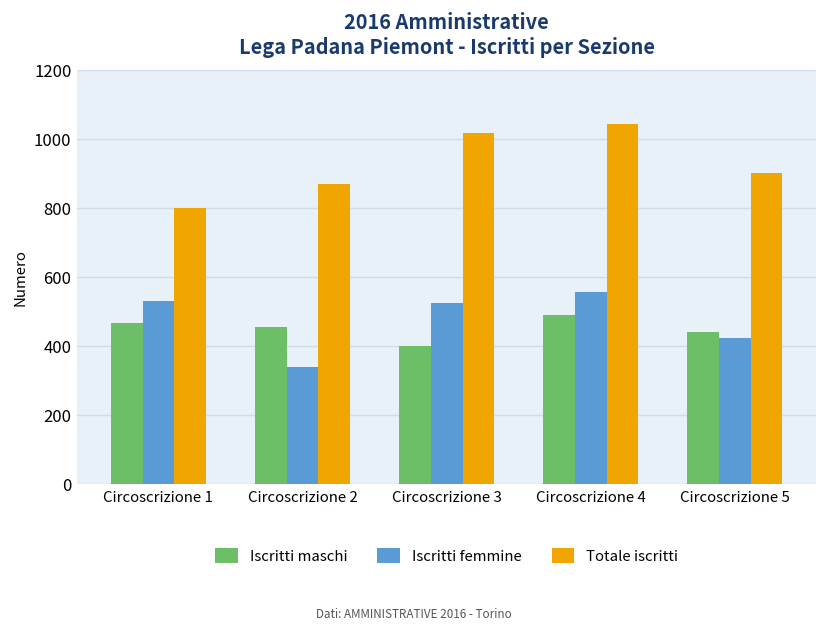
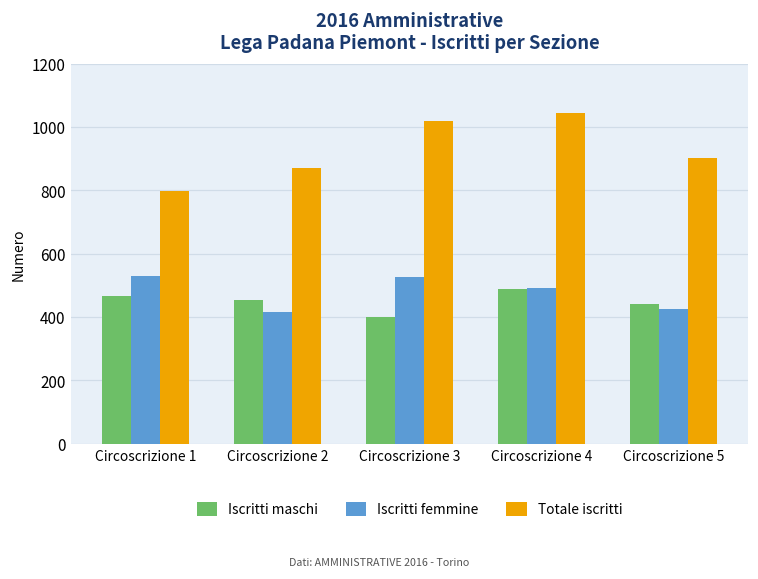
  {
    "Iscritti maschi": {
      "Circoscrizione 1": 470,
      "Circoscrizione 2": 460,
      "Circoscrizione 3": 400,
      "Circoscrizione 4": 490,
      "Circoscrizione 5": 440
    },
    "Iscritti femmine": {
      "Circoscrizione 1": 530,
-     "Circoscrizione 2": 340,
+     "Circoscrizione 2": 420,
      "Circoscrizione 3": 530,
-     "Circoscrizione 4": 560,
+     "Circoscrizione 4": 490,
      "Circoscrizione 5": 420
    },
    "Totale iscritti": {
      "Circoscrizione 1": 800,
      "Circoscrizione 2": 870,
      "Circoscrizione 3": 1020,
      "Circoscrizione 4": 1050,
      "Circoscrizione 5": 900
    }
  }
